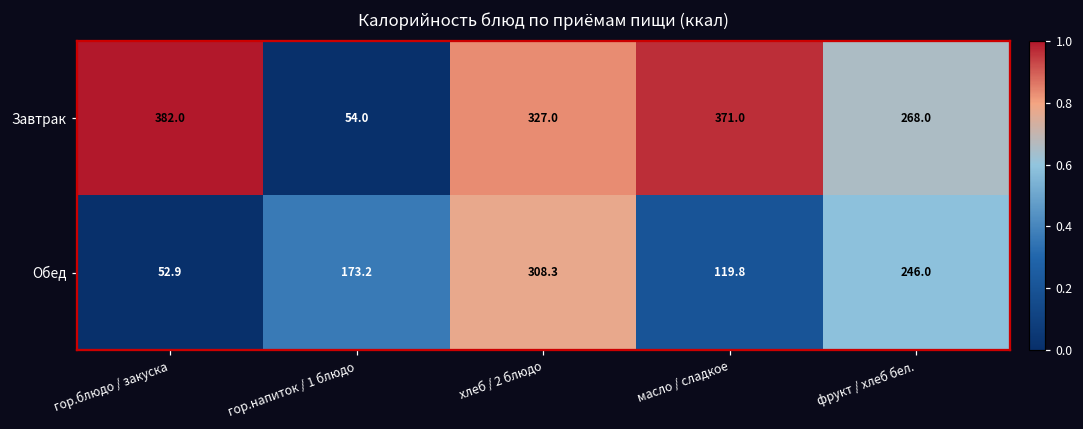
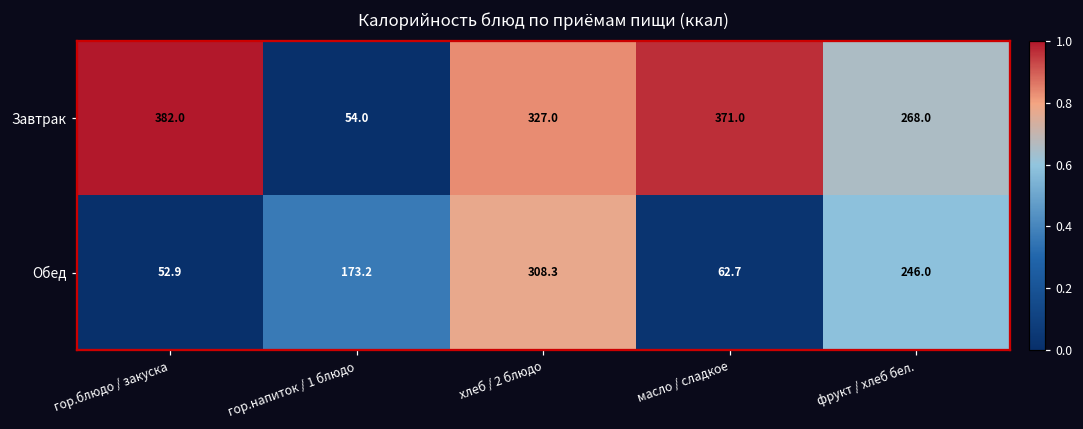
  {
    "Завтрак": {
      "гор.блюдо / закуска": 382.0,
      "гор.напиток / 1 блюдо": 54.0,
      "хлеб / 2 блюдо": 327.0,
      "масло / сладкое": 371.0,
      "фрукт / хлеб бел.": 268.0
    },
    "Обед": {
      "гор.блюдо / закуска": 52.9,
      "гор.напиток / 1 блюдо": 173.2,
      "хлеб / 2 блюдо": 308.3,
-     "масло / сладкое": 119.8,
+     "масло / сладкое": 62.7,
      "фрукт / хлеб бел.": 246.0
    }
  }
